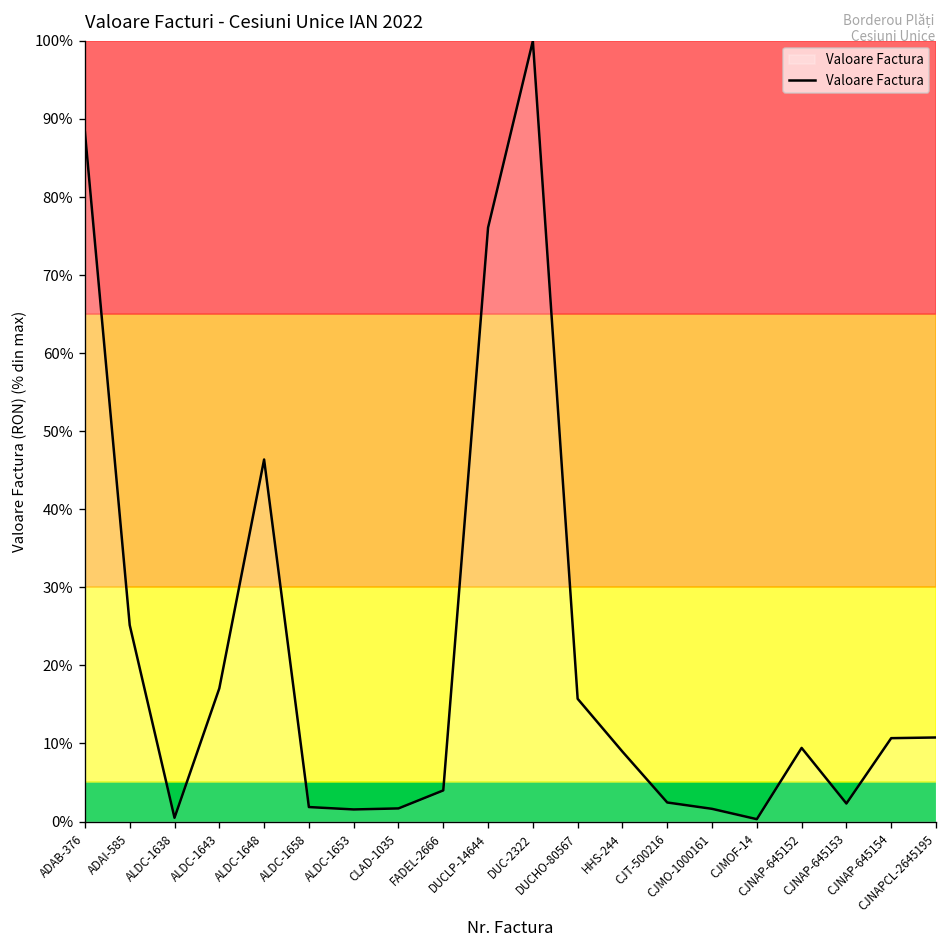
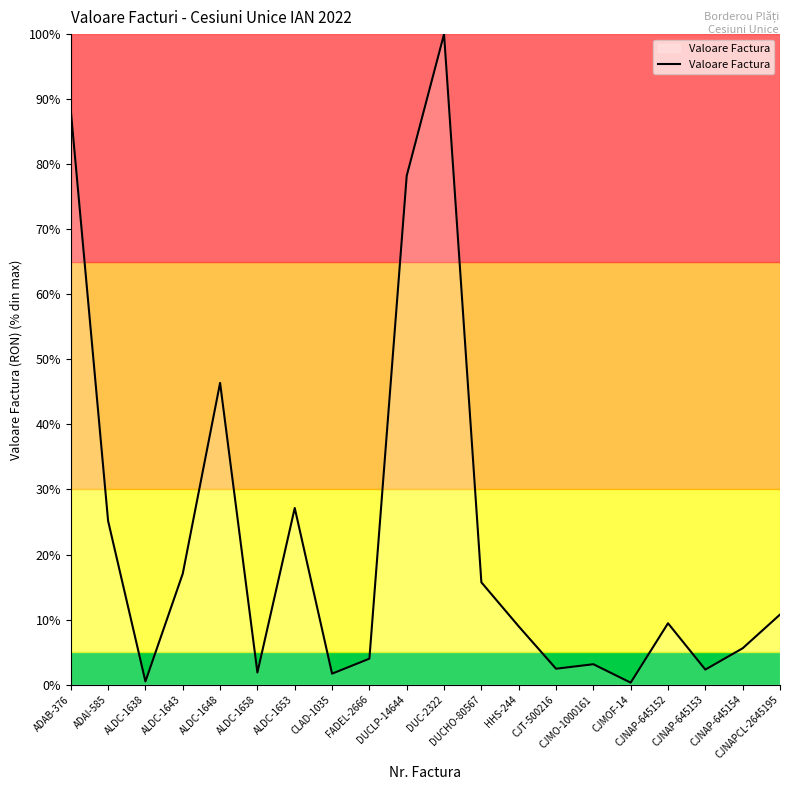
  {
    "ADAB-376": "88%",
    "ADAI-585": "25%",
    "ALDC-1638": "0%",
    "ALDC-1643": "17%",
    "ALDC-1648": "46%",
    "ALDC-1658": "2%",
-   "ALDC-1653": "2%",
+   "ALDC-1653": "27%",
    "CLAD-1035": "2%",
    "FADEL-2666": "4%",
-   "DUCLP-14644": "76%",
+   "DUCLP-14644": "78%",
    "DUC-2322": "100%",
    "DUCHO-80567": "16%",
    "HHS-244": "9%",
    "CJT-500216": "2%",
-   "CJMO-1000161": "2%",
+   "CJMO-1000161": "3%",
    "CJMOF-14": "0%",
    "CJNAP-645152": "9%",
    "CJNAP-645153": "2%",
-   "CJNAP-645154": "11%",
+   "CJNAP-645154": "6%",
    "CJNAPCL-2645195": "11%"
  }
